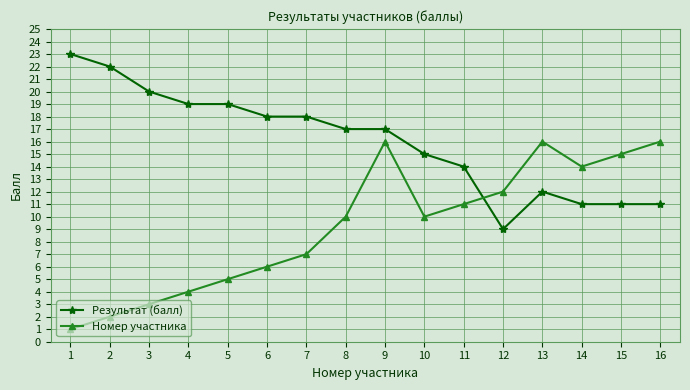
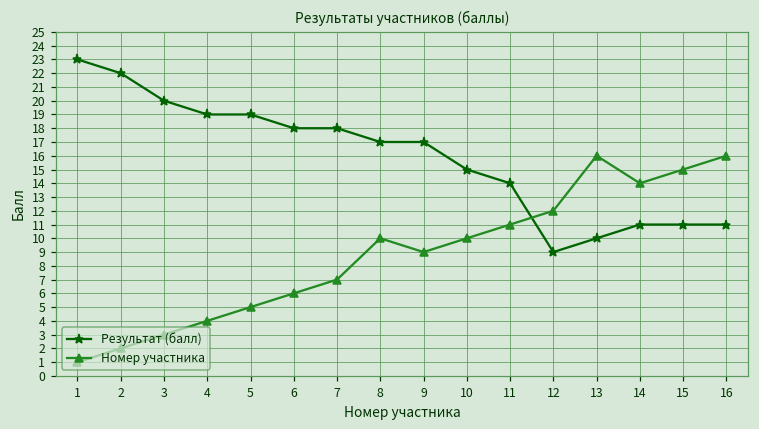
  {
    "Результат (балл)": {
      "1": 23,
      "2": 22,
      "3": 20,
      "4": 19,
      "5": 19,
      "6": 18,
      "7": 18,
      "8": 17,
      "9": 17,
      "10": 15,
      "11": 14,
      "12": 9,
-     "13": 12,
+     "13": 10,
      "14": 11,
      "15": 11,
      "16": 11
    },
    "Номер участника": {
      "4": 4,
      "5": 5,
      "6": 6,
      "7": 7,
      "8": 10,
-     "9": 16,
+     "9": 9,
      "10": 10,
      "11": 11,
      "12": 12,
      "13": 16,
      "14": 14,
      "15": 15,
      "16": 16
    }
  }
